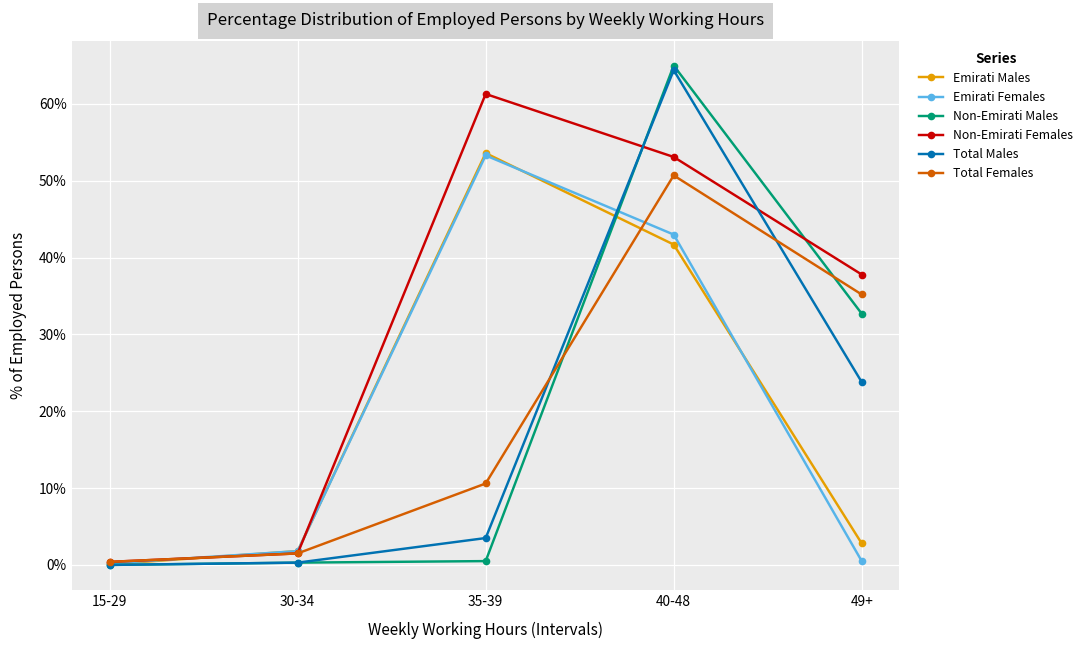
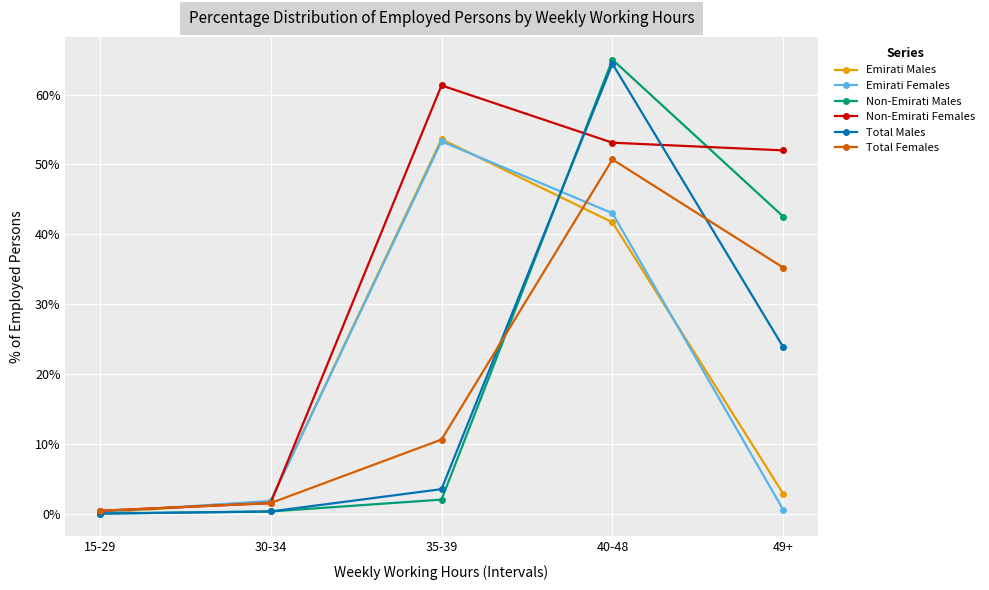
  {
    "Emirati Males": {
      "40-48": "42%",
      "49+": "3%"
    },
    "Emirati Females": {
      "40-48": "43%",
      "49+": "1%"
    },
    "Non-Emirati Males": {
-     "35-39": "1%",
+     "35-39": "2%",
      "40-48": "65%",
-     "49+": "33%"
+     "49+": "43%"
    },
    "Non-Emirati Females": {
      "35-39": "61%",
      "40-48": "53%",
-     "49+": "38%"
+     "49+": "52%"
    },
    "Total Males": {
      "35-39": "4%",
      "40-48": "64%",
      "49+": "24%"
    },
    "Total Females": {
      "35-39": "11%",
      "40-48": "51%",
      "49+": "35%"
    }
  }
